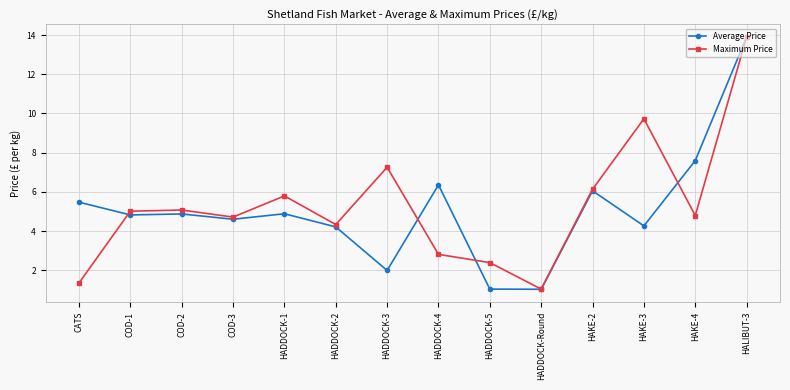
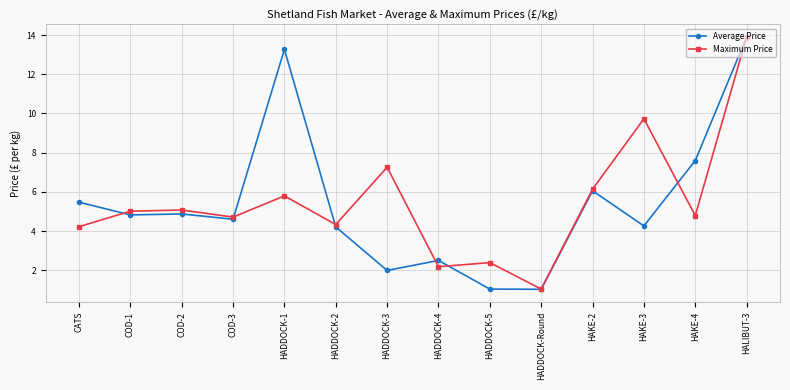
  {
    "Average Price": {
      "CATS": 5.5,
      "COD-1": 4.8,
      "COD-2": 4.9,
-     "HADDOCK-1": 4.9,
+     "HADDOCK-1": 13.3,
      "HADDOCK-3": 2.0,
-     "HADDOCK-4": 6.4,
+     "HADDOCK-4": 2.5,
      "HADDOCK-5": 1.1,
      "HAKE-3": 4.3,
      "HAKE-4": 7.6
    },
    "Maximum Price": {
-     "CATS": 1.4,
+     "CATS": 4.2,
      "COD-1": 5.0,
      "COD-2": 5.1,
      "HADDOCK-1": 5.8,
      "HADDOCK-3": 7.3,
-     "HADDOCK-4": 2.8,
+     "HADDOCK-4": 2.2,
      "HADDOCK-5": 2.4,
      "HAKE-3": 9.7,
      "HAKE-4": 4.8
    }
  }
